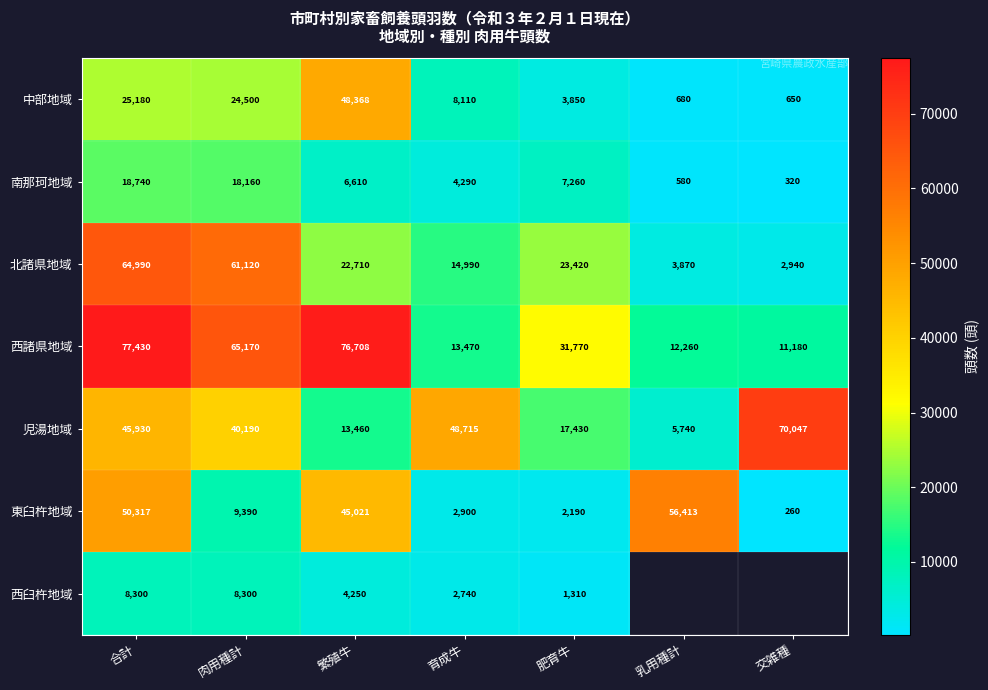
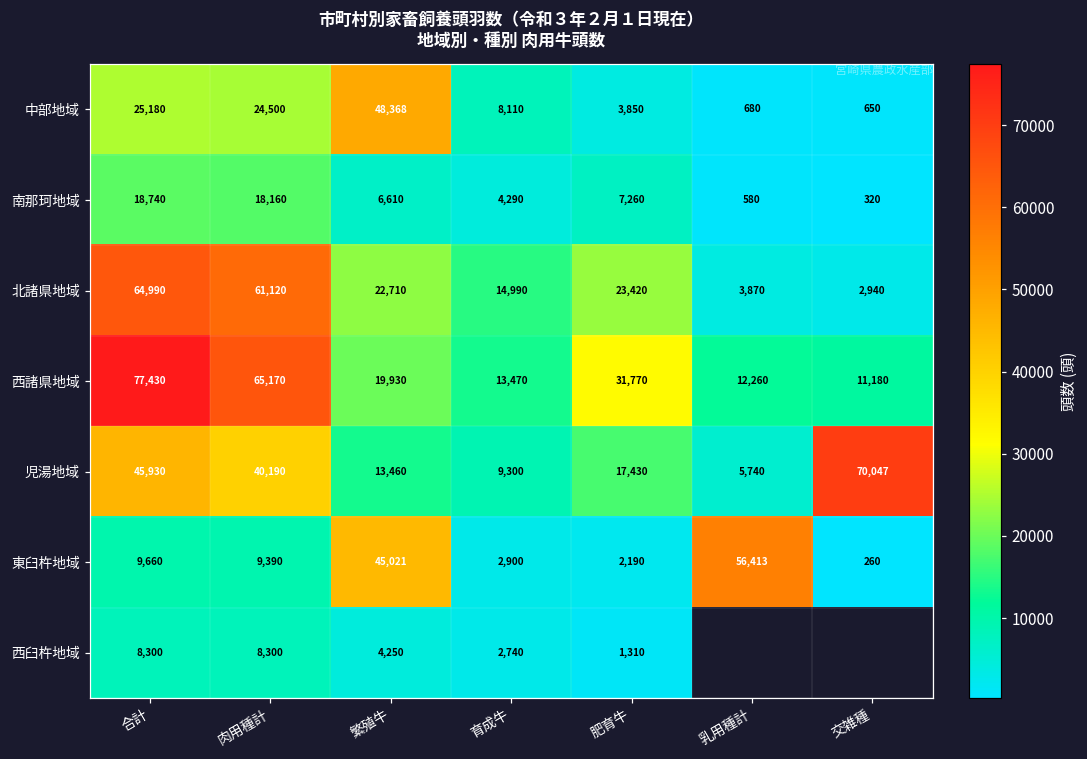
  {
    "中部地域": {
      "合計": "25,180",
      "肉用種計": "24,500",
      "繁殖牛": "48,368",
      "育成牛": "8,110",
      "肥育牛": "3,850",
      "乳用種計": "680"
    },
    "南那珂地域": {
      "合計": "18,740",
      "肉用種計": "18,160",
      "繁殖牛": "6,610",
      "育成牛": "4,290",
      "肥育牛": "7,260",
      "乳用種計": "580",
      "交雑種": "320"
    },
    "北諸県地域": {
      "合計": "64,990",
      "肉用種計": "61,120",
      "繁殖牛": "22,710",
      "育成牛": "14,990",
      "肥育牛": "23,420",
      "乳用種計": "3,870",
      "交雑種": "2,940"
    },
    "西諸県地域": {
      "合計": "77,430",
      "肉用種計": "65,170",
-     "繁殖牛": "76,708",
+     "繁殖牛": "19,930",
      "育成牛": "13,470",
      "肥育牛": "31,770",
      "乳用種計": "12,260",
      "交雑種": "11,180"
    },
    "児湯地域": {
      "合計": "45,930",
      "肉用種計": "40,190",
      "繁殖牛": "13,460",
-     "育成牛": "48,715",
+     "育成牛": "9,300",
      "肥育牛": "17,430",
      "乳用種計": "5,740",
      "交雑種": "70,047"
    },
    "東臼杵地域": {
-     "合計": "50,317",
+     "合計": "9,660",
      "肉用種計": "9,390",
      "繁殖牛": "45,021",
      "育成牛": "2,900",
      "肥育牛": "2,190",
      "乳用種計": "56,413",
      "交雑種": "260"
    },
    "西臼杵地域": {
      "合計": "8,300",
      "肉用種計": "8,300",
      "繁殖牛": "4,250",
      "育成牛": "2,740",
      "肥育牛": "1,310"
    }
  }
